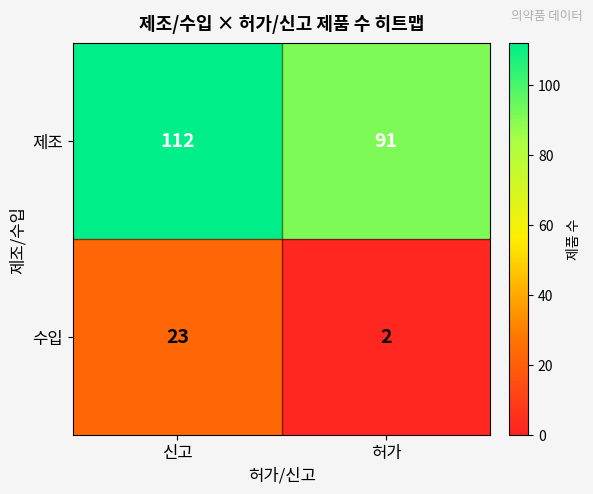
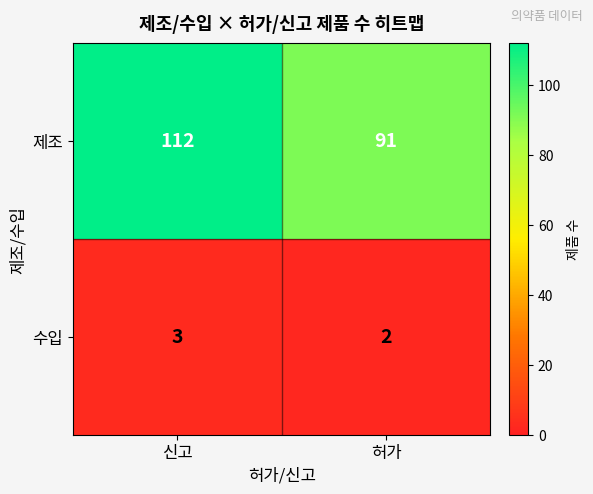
  {
    "제조": {
      "신고": 112,
      "허가": 91
    },
    "수입": {
-     "신고": 23,
+     "신고": 3,
      "허가": 2
    }
  }
